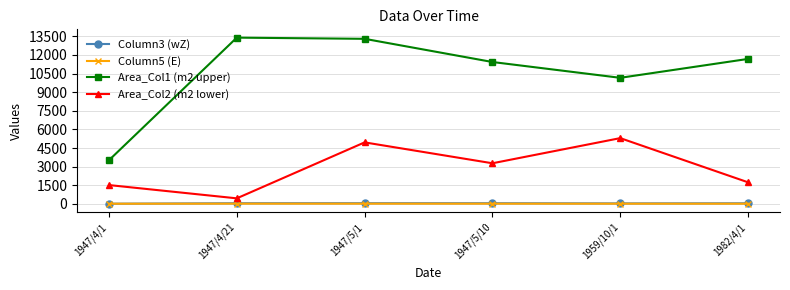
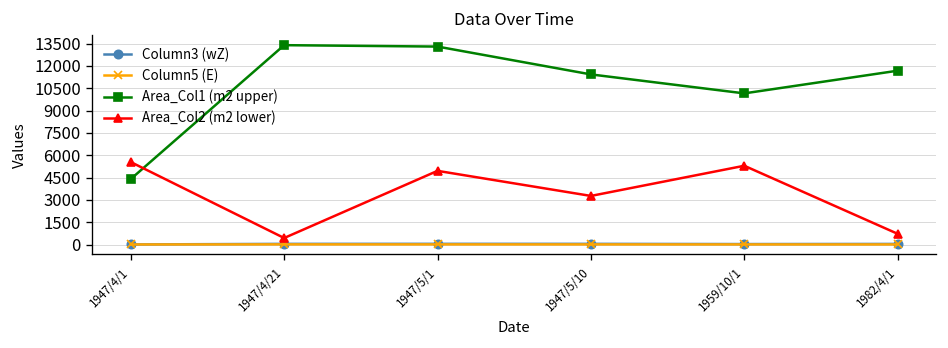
  {
    "Area_Col1 (m2 upper)": {
-     "1947/4/1": 3500,
+     "1947/4/1": 4400,
      "1947/4/21": 13400,
      "1947/5/1": 13300,
      "1947/5/10": 11400,
      "1959/10/1": 10200,
      "1982/4/1": 11700
    },
    "Area_Col2 (m2 lower)": {
-     "1947/4/1": 1500,
+     "1947/4/1": 5500,
      "1947/4/21": 400,
      "1947/5/1": 5000,
      "1947/5/10": 3300,
      "1959/10/1": 5300,
-     "1982/4/1": 1700
+     "1982/4/1": 700
    }
  }
